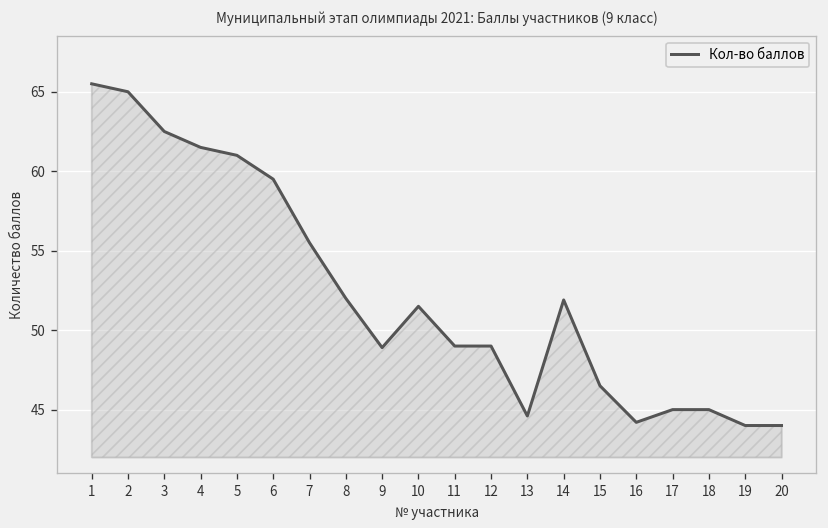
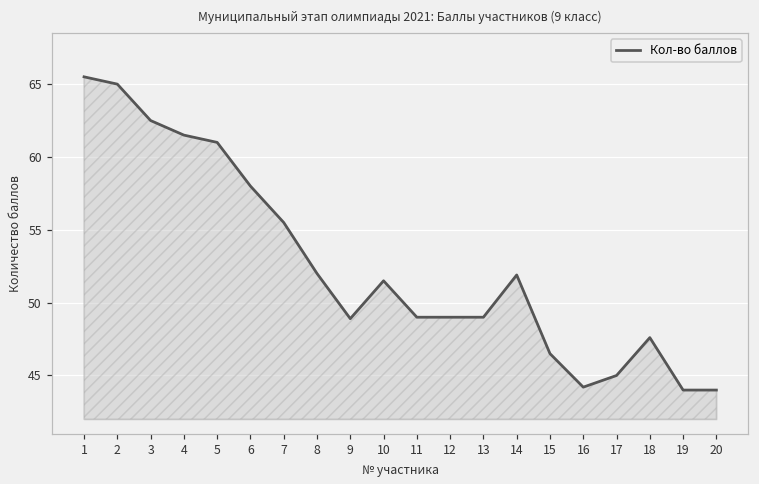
  {
    "1": 65.5,
    "2": 65.0,
    "3": 62.5,
    "4": 61.5,
    "5": 61.0,
-   "6": 59.5,
+   "6": 58.0,
    "7": 55.5,
    "8": 52.0,
    "9": 48.9,
    "10": 51.5,
    "11": 49.0,
    "12": 49.0,
-   "13": 44.6,
+   "13": 49.0,
    "14": 51.9,
    "15": 46.5,
    "16": 44.2,
    "17": 45.0,
-   "18": 45.0,
+   "18": 47.6,
    "19": 44.0,
    "20": 44.0
  }
